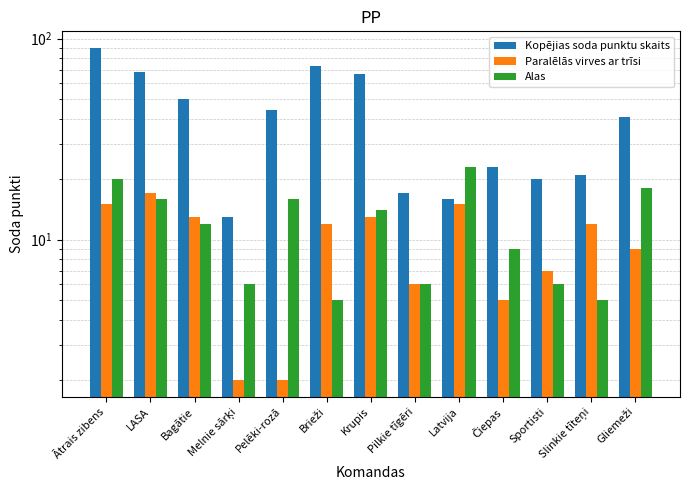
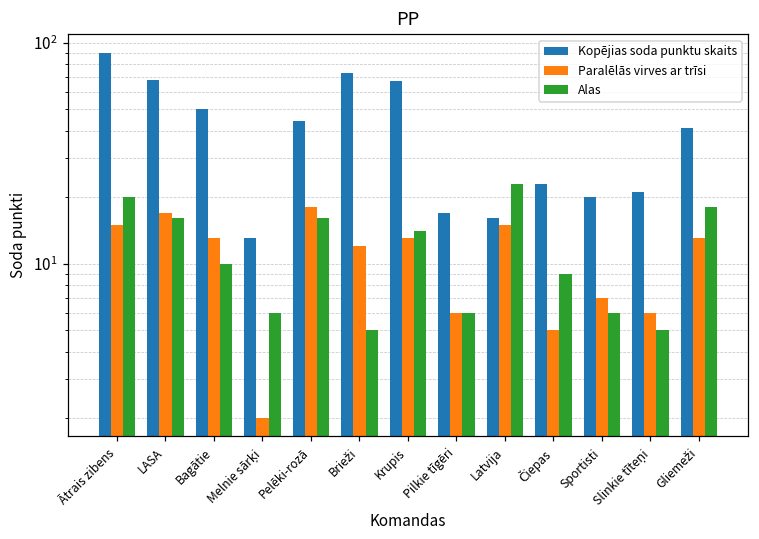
  {
    "Kopējias soda punktu skaits": {
      "Ātrais zibens": 90,
      "LASA": 68,
      "Bagātie": 50,
      "Melnie sārķi": 13,
      "Pelēki-rozā": 44,
      "Brieži": 73,
      "Krupis": 67,
      "Pilkie tīgēri": 17,
      "Latvija": 16,
      "Čiepas": 23,
      "Sportisti": 20,
      "Slinkie tīteņi": 21,
      "Gliemeži": 41
    },
    "Paralēlās virves ar trīsi": {
      "Ātrais zibens": 15,
      "LASA": 17,
      "Bagātie": 13,
      "Melnie sārķi": 2,
-     "Pelēki-rozā": 2,
+     "Pelēki-rozā": 18,
      "Brieži": 12,
      "Krupis": 13,
      "Pilkie tīgēri": 6,
      "Latvija": 15,
      "Čiepas": 5,
      "Sportisti": 7,
-     "Slinkie tīteņi": 12,
-     "Gliemeži": 9
+     "Slinkie tīteņi": 6,
+     "Gliemeži": 13
    },
    "Alas": {
      "Ātrais zibens": 20,
      "LASA": 16,
-     "Bagātie": 12,
+     "Bagātie": 10,
      "Melnie sārķi": 6,
      "Pelēki-rozā": 16,
      "Brieži": 5,
      "Krupis": 14,
      "Pilkie tīgēri": 6,
      "Latvija": 23,
      "Čiepas": 9,
      "Sportisti": 6,
      "Slinkie tīteņi": 5,
      "Gliemeži": 18
    }
  }
